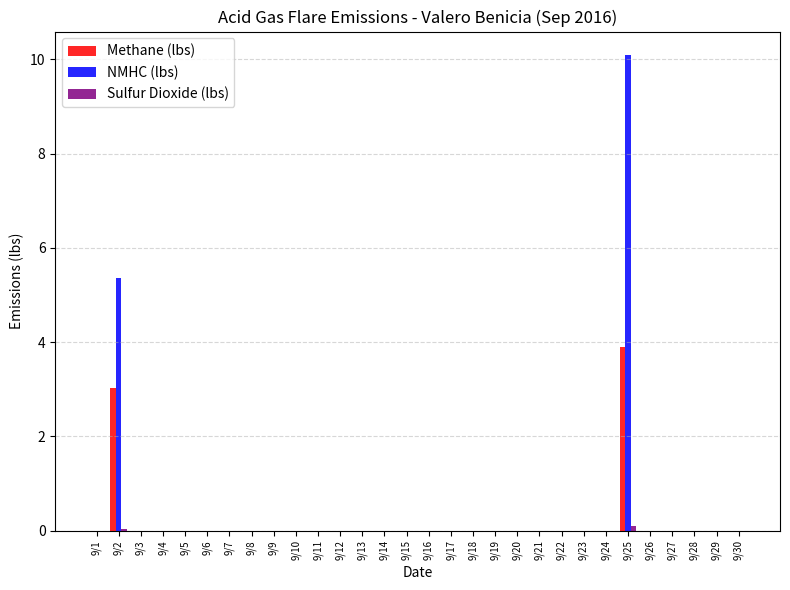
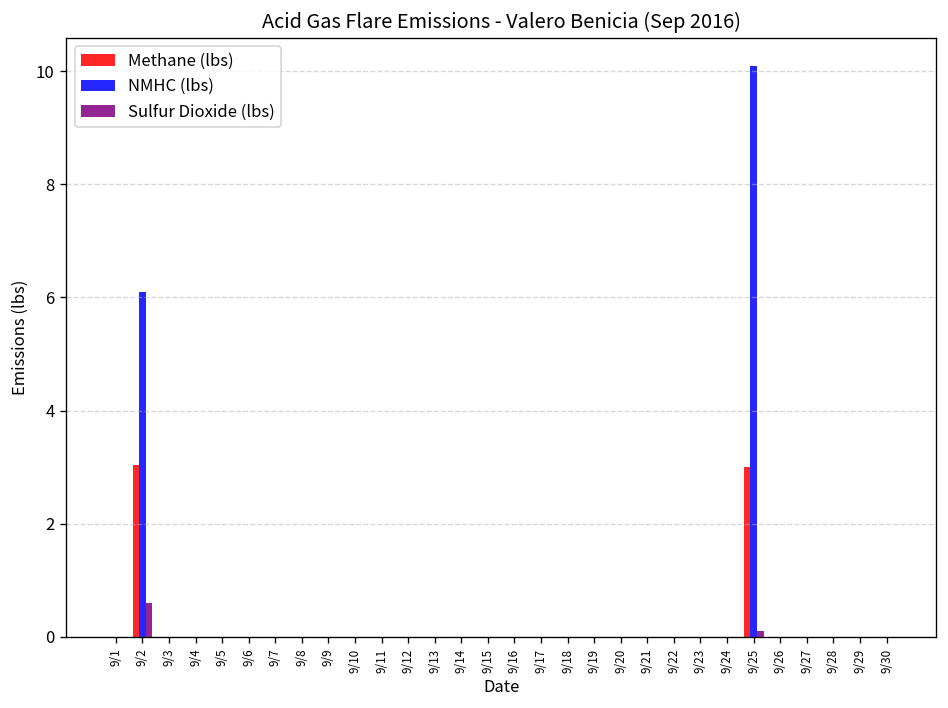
  {
    "Methane (lbs)": {
      "9/1": 0.0,
      "9/2": 3.0,
      "9/3": 0.0,
      "9/4": 0.0,
      "9/5": 0.0,
      "9/6": 0.0,
      "9/7": 0.0,
      "9/8": 0.0,
      "9/9": 0.0,
      "9/10": 0.0,
      "9/11": 0.0,
      "9/12": 0.0,
      "9/13": 0.0,
      "9/14": 0.0,
      "9/15": 0.0,
      "9/16": 0.0,
      "9/17": 0.0,
      "9/18": 0.0,
      "9/19": 0.0,
      "9/20": 0.0,
      "9/21": 0.0,
      "9/22": 0.0,
      "9/23": 0.0,
      "9/24": 0.0,
-     "9/25": 3.9,
+     "9/25": 3.0,
      "9/26": 0.0,
      "9/27": 0.0,
      "9/28": 0.0,
      "9/29": 0.0,
      "9/30": 0.0
    },
    "NMHC (lbs)": {
      "9/1": 0.0,
-     "9/2": 5.4,
+     "9/2": 6.1,
      "9/3": 0.0,
      "9/4": 0.0,
      "9/5": 0.0,
      "9/6": 0.0,
      "9/7": 0.0,
      "9/8": 0.0,
      "9/9": 0.0,
      "9/10": 0.0,
      "9/11": 0.0,
      "9/12": 0.0,
      "9/13": 0.0,
      "9/14": 0.0,
      "9/15": 0.0,
      "9/16": 0.0,
      "9/17": 0.0,
      "9/18": 0.0,
      "9/19": 0.0,
      "9/20": 0.0,
      "9/21": 0.0,
      "9/22": 0.0,
      "9/23": 0.0,
      "9/24": 0.0,
      "9/25": 10.1,
      "9/26": 0.0,
      "9/27": 0.0,
      "9/28": 0.0,
      "9/29": 0.0,
      "9/30": 0.0
    },
    "Sulfur Dioxide (lbs)": {
      "9/1": 0.0,
-     "9/2": 0.0,
+     "9/2": 0.6,
      "9/3": 0.0,
      "9/4": 0.0,
      "9/5": 0.0,
      "9/6": 0.0,
      "9/7": 0.0,
      "9/8": 0.0,
      "9/9": 0.0,
      "9/10": 0.0,
      "9/11": 0.0,
      "9/12": 0.0,
      "9/13": 0.0,
      "9/14": 0.0,
      "9/15": 0.0,
      "9/16": 0.0,
      "9/17": 0.0,
      "9/18": 0.0,
      "9/19": 0.0,
      "9/20": 0.0,
      "9/21": 0.0,
      "9/22": 0.0,
      "9/23": 0.0,
      "9/24": 0.0,
      "9/25": 0.1,
      "9/26": 0.0,
      "9/27": 0.0,
      "9/28": 0.0,
      "9/29": 0.0,
      "9/30": 0.0
    }
  }
